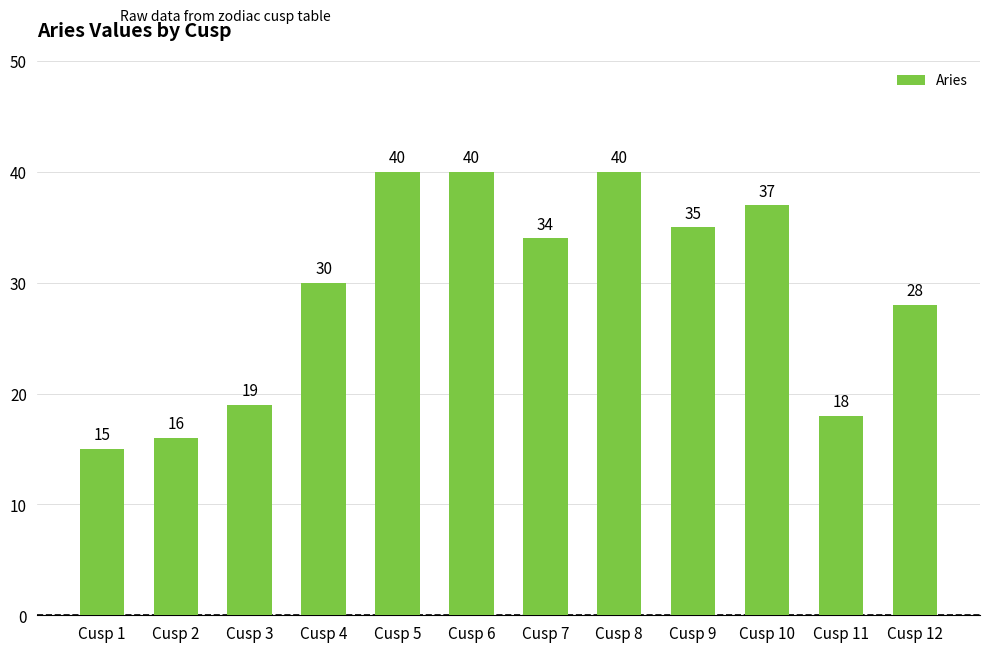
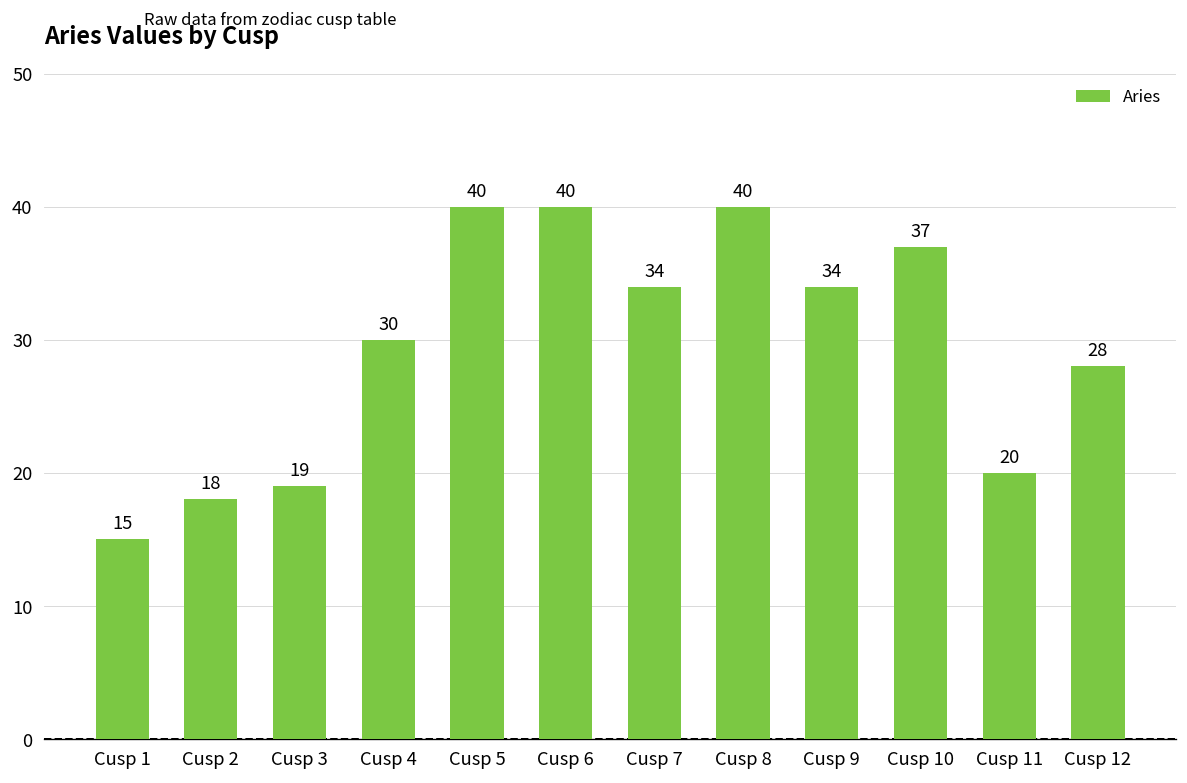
  {
    "Cusp 1": 15,
-   "Cusp 2": 16,
+   "Cusp 2": 18,
    "Cusp 3": 19,
    "Cusp 4": 30,
    "Cusp 5": 40,
    "Cusp 6": 40,
    "Cusp 7": 34,
    "Cusp 8": 40,
-   "Cusp 9": 35,
+   "Cusp 9": 34,
    "Cusp 10": 37,
-   "Cusp 11": 18,
+   "Cusp 11": 20,
    "Cusp 12": 28
  }
